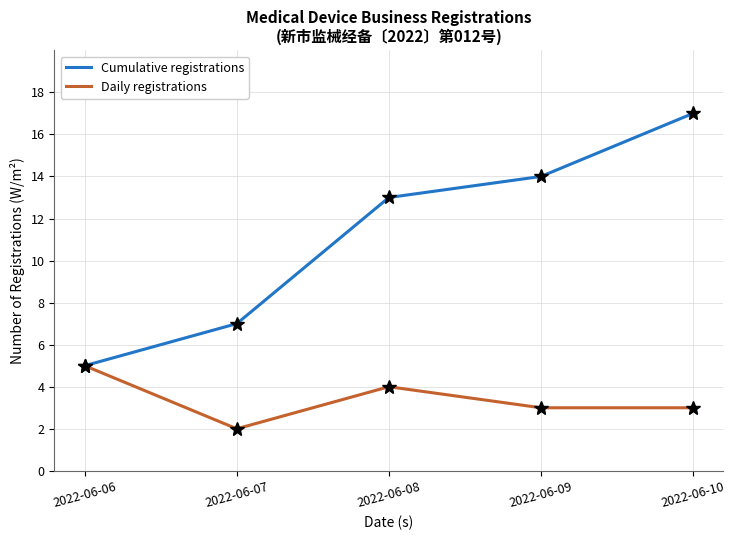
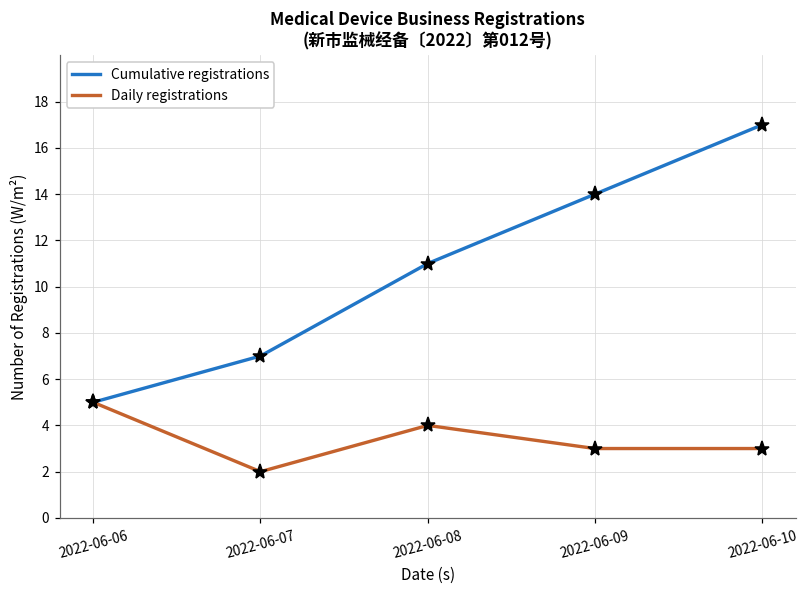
  {
    "Cumulative registrations": {
-     "2022-06-08": 13
+     "2022-06-08": 11
    }
  }
